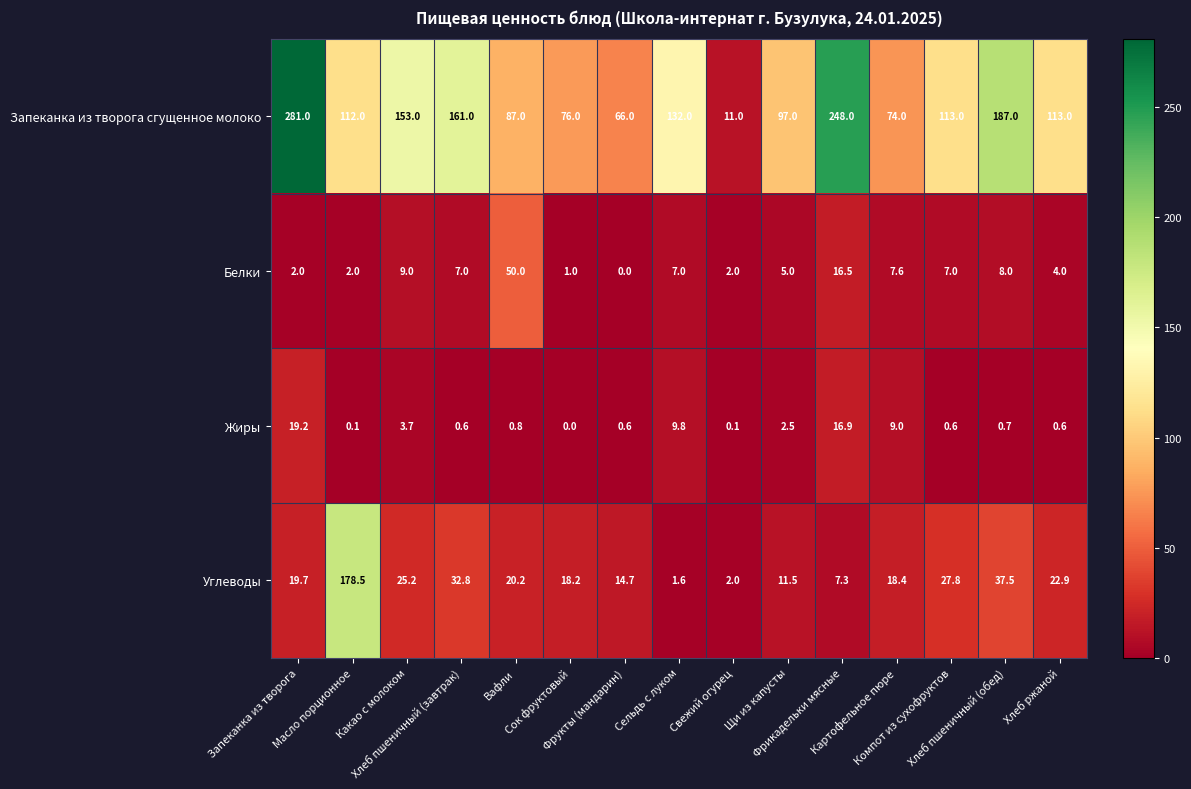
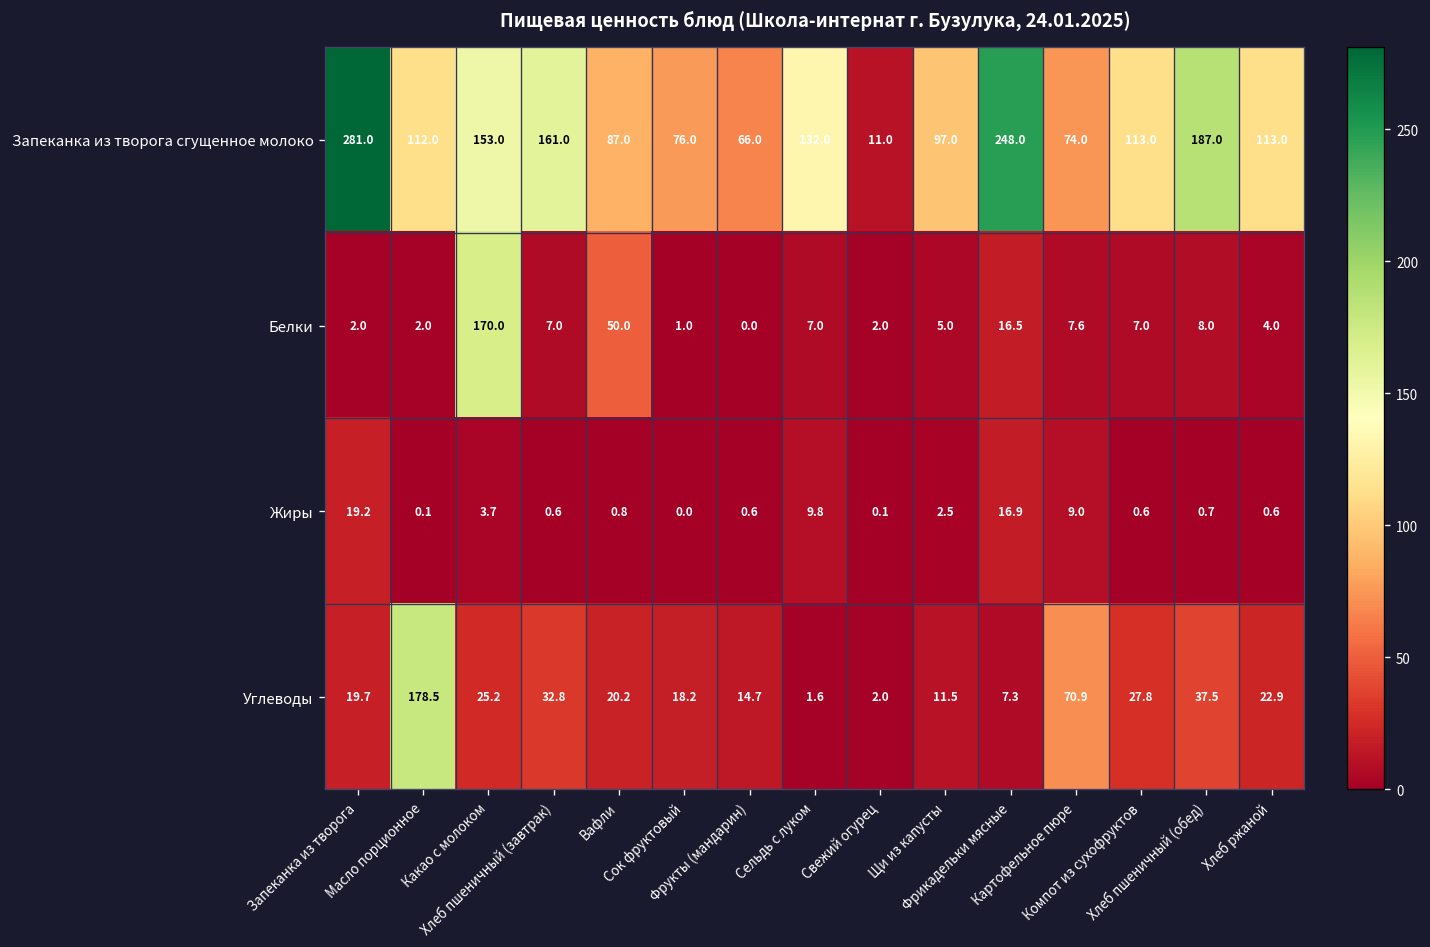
  {
    "Запеканка из творога сгущенное молоко": {
      "Запеканка из творога": 281.0,
      "Масло порционное": 112.0,
      "Какао с молоком": 153.0,
      "Хлеб пшеничный (завтрак)": 161.0,
      "Вафли": 87.0,
      "Сок фруктовый": 76.0,
      "Фрукты (мандарин)": 66.0,
      "Сельдь с луком": 132.0,
      "Свежий огурец": 11.0,
      "Щи из капусты": 97.0,
      "Фрикадельки мясные": 248.0,
      "Картофельное пюре": 74.0,
      "Компот из сухофруктов": 113.0,
      "Хлеб пшеничный (обед)": 187.0,
      "Хлеб ржаной": 113.0
    },
    "Белки": {
      "Запеканка из творога": 2.0,
      "Масло порционное": 2.0,
-     "Какао с молоком": 9.0,
+     "Какао с молоком": 170.0,
      "Хлеб пшеничный (завтрак)": 7.0,
      "Вафли": 50.0,
      "Сок фруктовый": 1.0,
      "Фрукты (мандарин)": 0.0,
      "Сельдь с луком": 7.0,
      "Свежий огурец": 2.0,
      "Щи из капусты": 5.0,
      "Фрикадельки мясные": 16.5,
      "Картофельное пюре": 7.6,
      "Компот из сухофруктов": 7.0,
      "Хлеб пшеничный (обед)": 8.0,
      "Хлеб ржаной": 4.0
    },
    "Жиры": {
      "Запеканка из творога": 19.2,
      "Масло порционное": 0.1,
      "Какао с молоком": 3.7,
      "Хлеб пшеничный (завтрак)": 0.6,
      "Вафли": 0.8,
      "Сок фруктовый": 0.0,
      "Фрукты (мандарин)": 0.6,
      "Сельдь с луком": 9.8,
      "Свежий огурец": 0.1,
      "Щи из капусты": 2.5,
      "Фрикадельки мясные": 16.9,
      "Картофельное пюре": 9.0,
      "Компот из сухофруктов": 0.6,
      "Хлеб пшеничный (обед)": 0.7,
      "Хлеб ржаной": 0.6
    },
    "Углеводы": {
      "Запеканка из творога": 19.7,
      "Масло порционное": 178.5,
      "Какао с молоком": 25.2,
      "Хлеб пшеничный (завтрак)": 32.8,
      "Вафли": 20.2,
      "Сок фруктовый": 18.2,
      "Фрукты (мандарин)": 14.7,
      "Сельдь с луком": 1.6,
      "Свежий огурец": 2.0,
      "Щи из капусты": 11.5,
      "Фрикадельки мясные": 7.3,
-     "Картофельное пюре": 18.4,
+     "Картофельное пюре": 70.9,
      "Компот из сухофруктов": 27.8,
      "Хлеб пшеничный (обед)": 37.5,
      "Хлеб ржаной": 22.9
    }
  }
